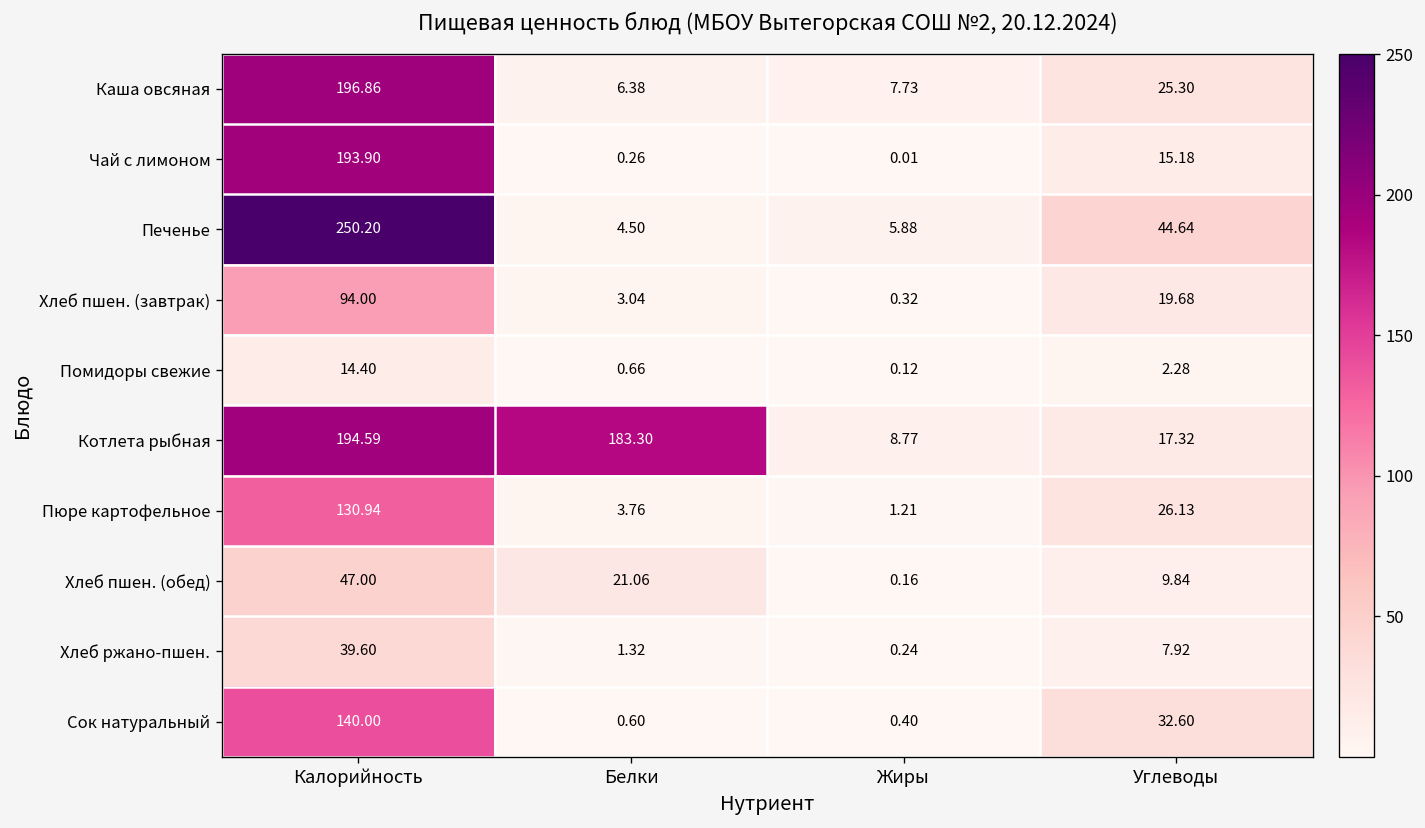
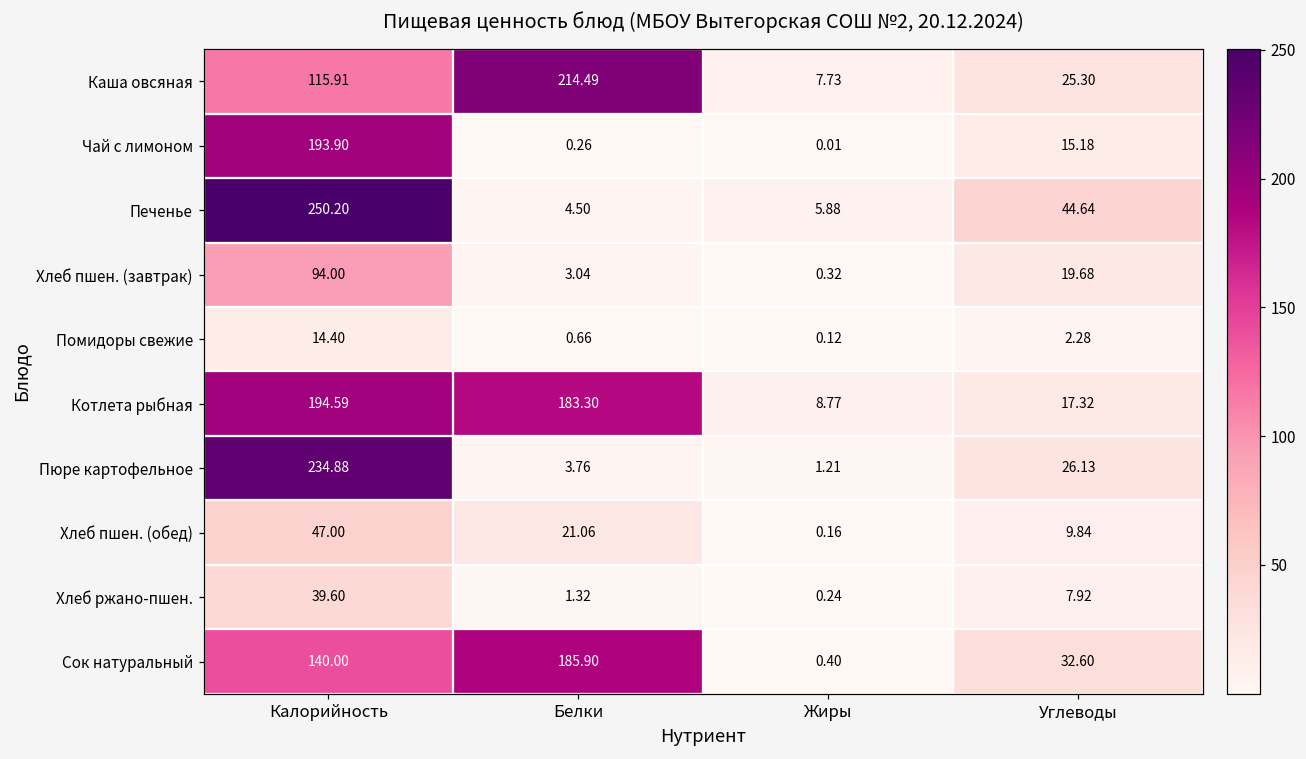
  {
    "Каша овсяная": {
-     "Калорийность": 196.86,
-     "Белки": 6.38,
+     "Калорийность": 115.91,
+     "Белки": 214.49,
      "Жиры": 7.73,
      "Углеводы": 25.30
    },
    "Чай с лимоном": {
      "Калорийность": 193.90,
      "Белки": 0.26,
      "Жиры": 0.01,
      "Углеводы": 15.18
    },
    "Печенье": {
      "Калорийность": 250.20,
      "Белки": 4.50,
      "Жиры": 5.88,
      "Углеводы": 44.64
    },
    "Хлеб пшен. (завтрак)": {
      "Калорийность": 94.00,
      "Белки": 3.04,
      "Жиры": 0.32,
      "Углеводы": 19.68
    },
    "Помидоры свежие": {
      "Калорийность": 14.40,
      "Белки": 0.66,
      "Жиры": 0.12,
      "Углеводы": 2.28
    },
    "Котлета рыбная": {
      "Калорийность": 194.59,
      "Белки": 183.30,
      "Жиры": 8.77,
      "Углеводы": 17.32
    },
    "Пюре картофельное": {
-     "Калорийность": 130.94,
+     "Калорийность": 234.88,
      "Белки": 3.76,
      "Жиры": 1.21,
      "Углеводы": 26.13
    },
    "Хлеб пшен. (обед)": {
      "Калорийность": 47.00,
      "Белки": 21.06,
      "Жиры": 0.16,
      "Углеводы": 9.84
    },
    "Хлеб ржано-пшен.": {
      "Калорийность": 39.60,
      "Белки": 1.32,
      "Жиры": 0.24,
      "Углеводы": 7.92
    },
    "Сок натуральный": {
      "Калорийность": 140.00,
-     "Белки": 0.60,
+     "Белки": 185.90,
      "Жиры": 0.40,
      "Углеводы": 32.60
    }
  }
